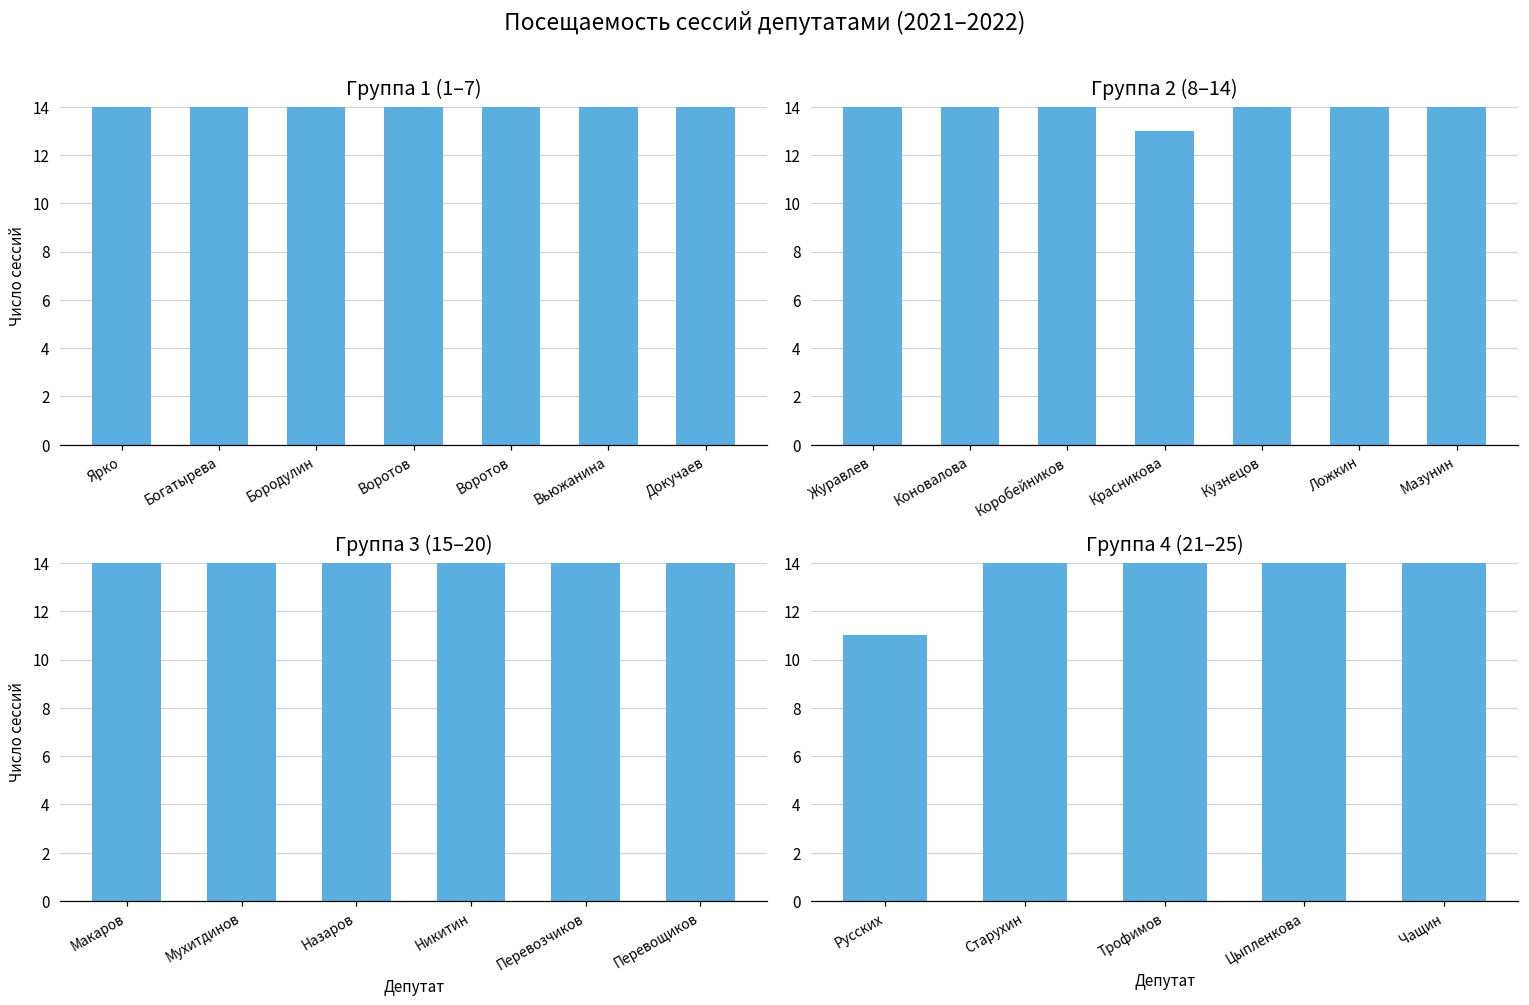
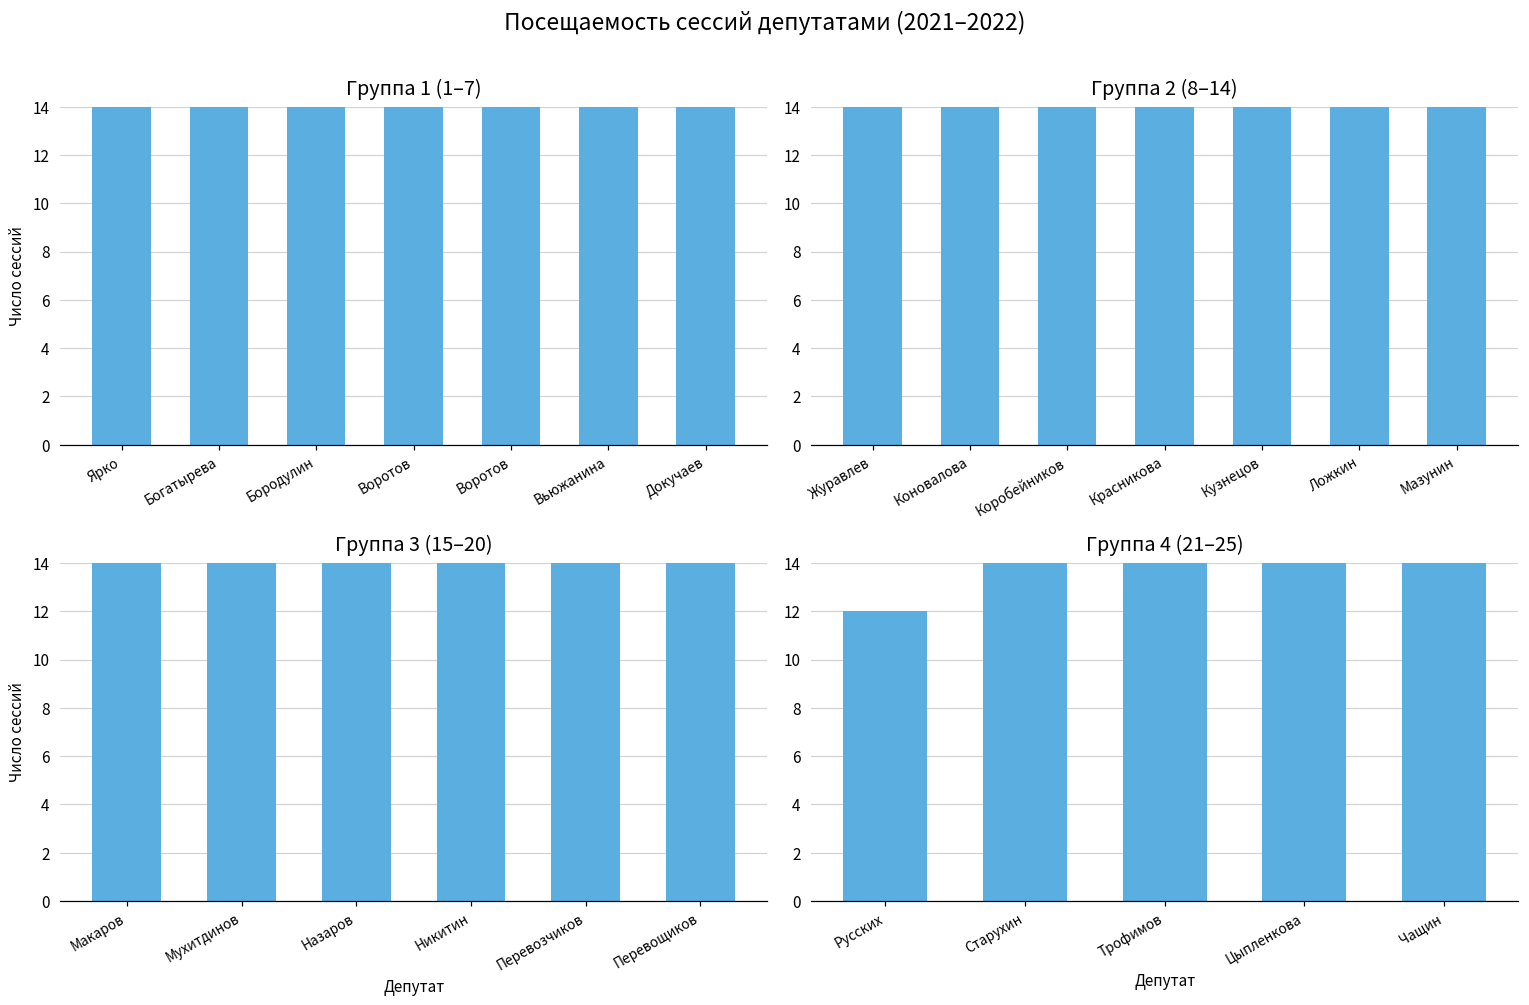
  {
    "Группа 2 (8–14)": {
-     "Красникова": 13,
+     "Красникова": 14,
      "Мазунин": 14
    },
    "Группа 4 (21–25)": {
-     "Русских": 11
+     "Русских": 12
    }
  }
